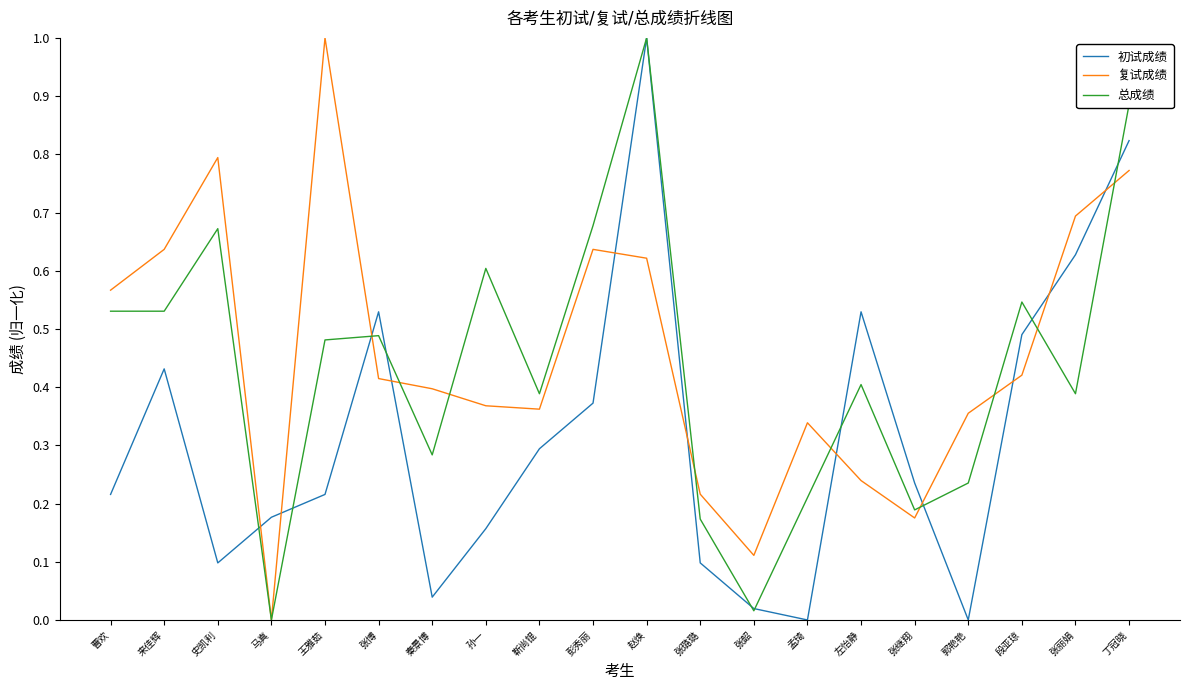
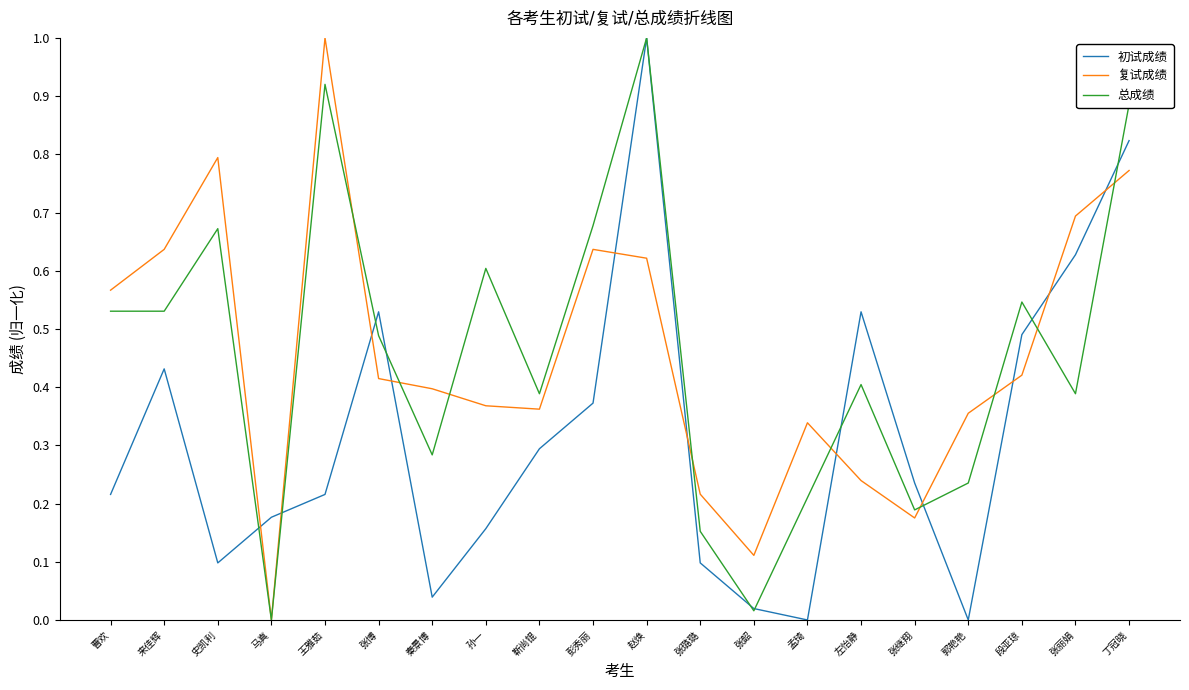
  {
    "初试成绩": {
      "曹欢": 0.22,
      "来佳辉": 0.43,
      "史凯利": 0.10,
      "马真": 0.18,
      "王雅茹": 0.22,
      "张博": 0.53,
      "秦景博": 0.04,
      "孙一": 0.16,
      "靳尚锟": 0.29,
      "彭秀丽": 0.37,
      "张璐璐": 0.10,
      "孟琦": 0.00,
      "左怡静": 0.53,
      "张继翔": 0.24,
      "郭艳艳": 0.00,
      "段亚琼": 0.49,
      "张丽娟": 0.63,
      "丁冠晓": 0.82
    },
    "复试成绩": {
      "曹欢": 0.57,
      "来佳辉": 0.64,
      "史凯利": 0.79,
      "王雅茹": 1.00,
      "张博": 0.41,
      "秦景博": 0.40,
      "孙一": 0.37,
      "靳尚锟": 0.36,
      "彭秀丽": 0.64,
      "赵焕": 0.62,
      "张璐璐": 0.22,
      "张韶": 0.11,
      "孟琦": 0.34,
      "左怡静": 0.24,
      "张继翔": 0.18,
      "郭艳艳": 0.36,
      "段亚琼": 0.42,
      "张丽娟": 0.69,
      "丁冠晓": 0.77
    },
    "总成绩": {
      "曹欢": 0.53,
      "来佳辉": 0.53,
      "史凯利": 0.67,
-     "王雅茹": 0.48,
+     "王雅茹": 0.92,
      "张博": 0.49,
      "秦景博": 0.28,
      "孙一": 0.60,
      "靳尚锟": 0.39,
      "彭秀丽": 0.68,
-     "张璐璐": 0.17,
+     "张璐璐": 0.15,
      "孟琦": 0.21,
      "左怡静": 0.40,
      "张继翔": 0.19,
      "郭艳艳": 0.24,
      "段亚琼": 0.55,
      "张丽娟": 0.39
    }
  }
